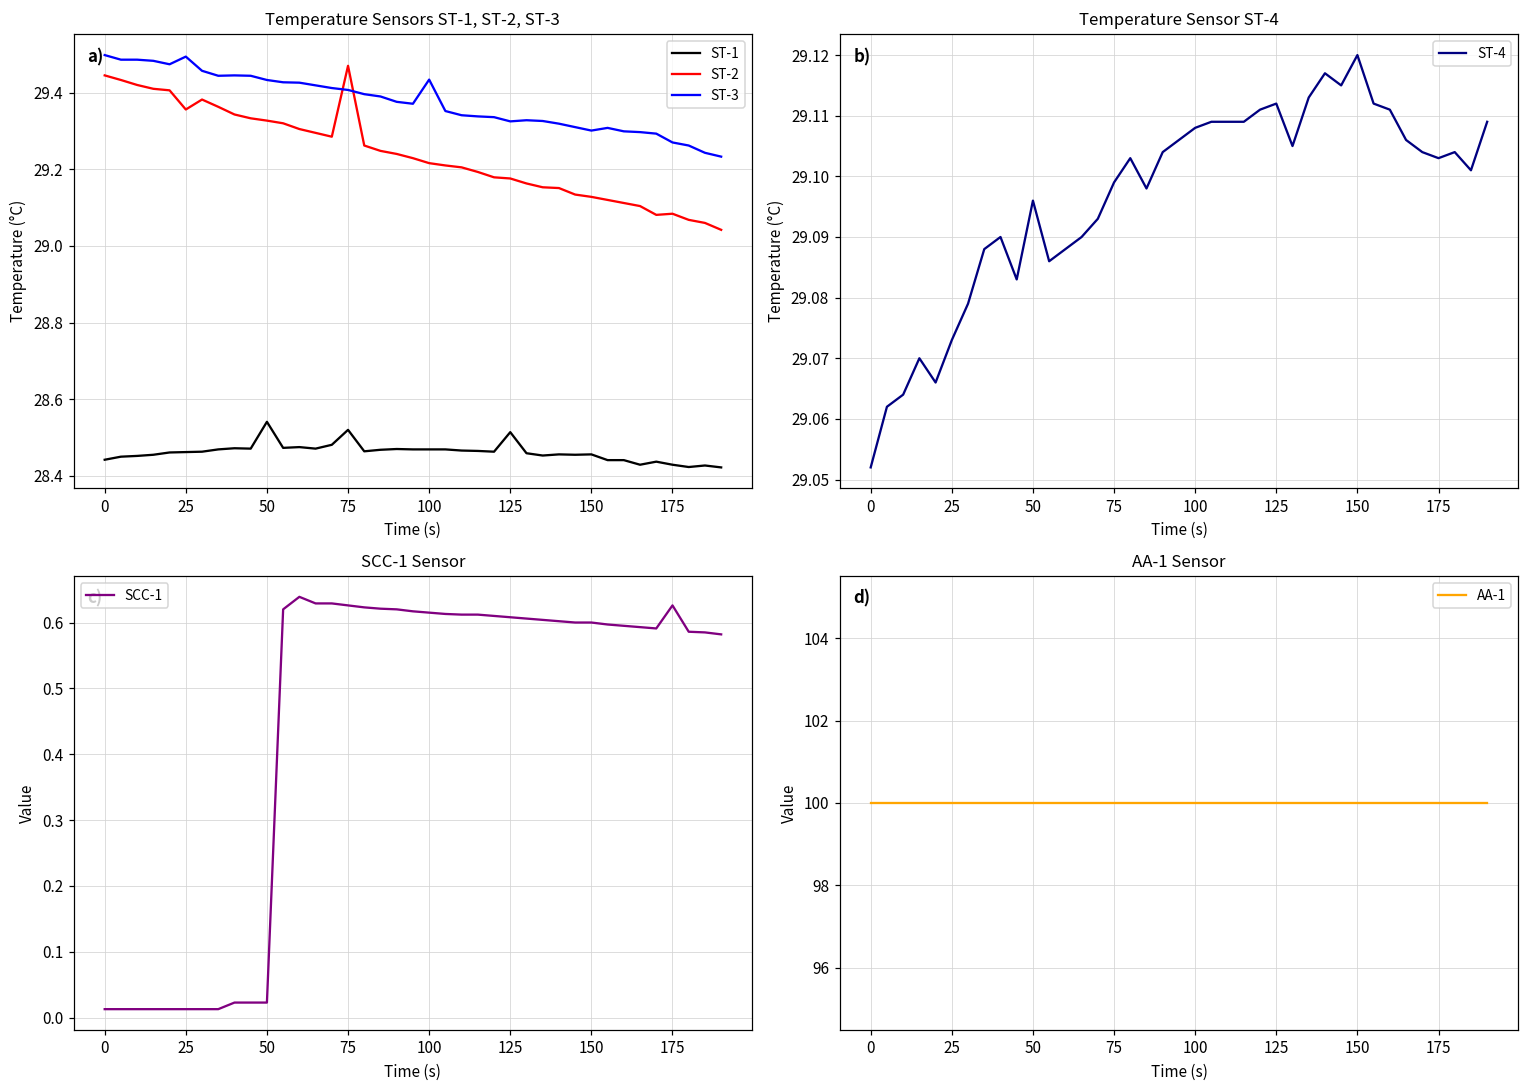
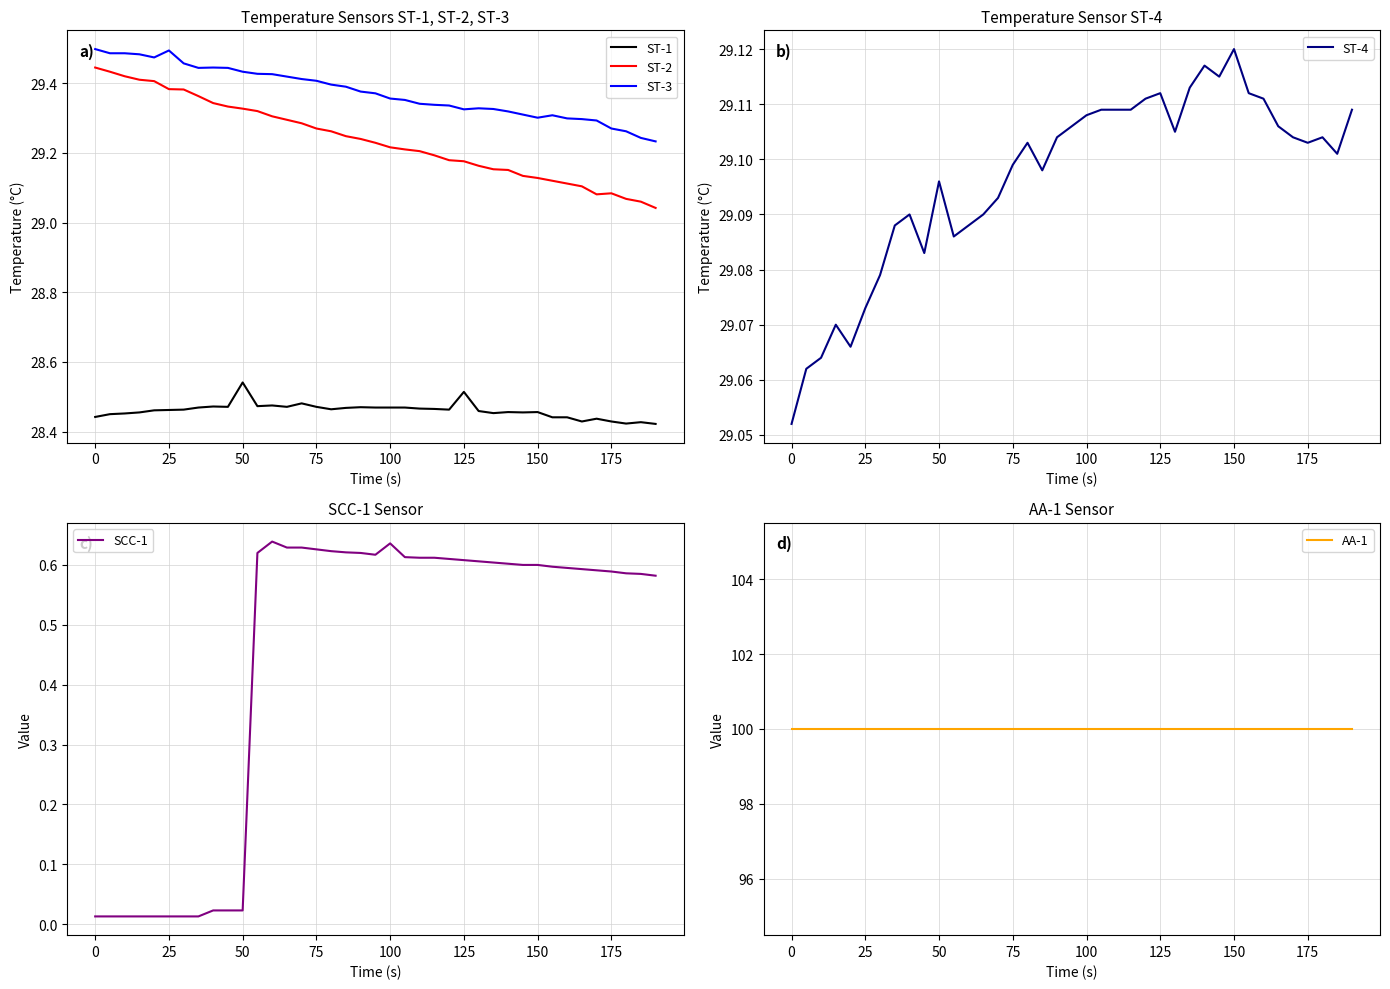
  {
    "Temperature Sensors ST-1, ST-2, ST-3": {
      "ST-1": {
        "0": 28.44,
        "25": 28.46,
        "50": 28.54,
-       "75": 28.52,
+       "75": 28.47,
        "100": 28.47,
        "125": 28.51,
        "150": 28.46,
        "175": 28.43
      },
      "ST-2": {
        "0": 29.45,
-       "25": 29.36,
+       "25": 29.38,
        "50": 29.33,
-       "75": 29.47,
+       "75": 29.27,
        "100": 29.22,
        "125": 29.18,
        "150": 29.13,
        "175": 29.08
      },
      "ST-3": {
        "0": 29.50,
        "25": 29.49,
        "50": 29.43,
        "75": 29.41,
-       "100": 29.43,
+       "100": 29.36,
        "125": 29.33,
        "150": 29.30,
        "175": 29.27
      }
    },
    "Temperature Sensor ST-4": {
      "0": 29.052,
      "25": 29.073,
      "50": 29.096,
      "75": 29.099,
      "100": 29.108,
      "125": 29.112,
      "150": 29.120,
      "175": 29.103
    },
    "SCC-1 Sensor": {
      "0": 0.01,
      "25": 0.01,
      "50": 0.02,
      "75": 0.63,
-     "100": 0.62,
+     "100": 0.64,
      "125": 0.61,
      "150": 0.60,
-     "175": 0.63
+     "175": 0.59
    },
    "AA-1 Sensor": {
      "0": 100.0,
      "25": 100.0,
      "50": 100.0,
      "75": 100.0,
      "100": 100.0,
      "125": 100.0,
      "150": 100.0,
      "175": 100.0
    }
  }
